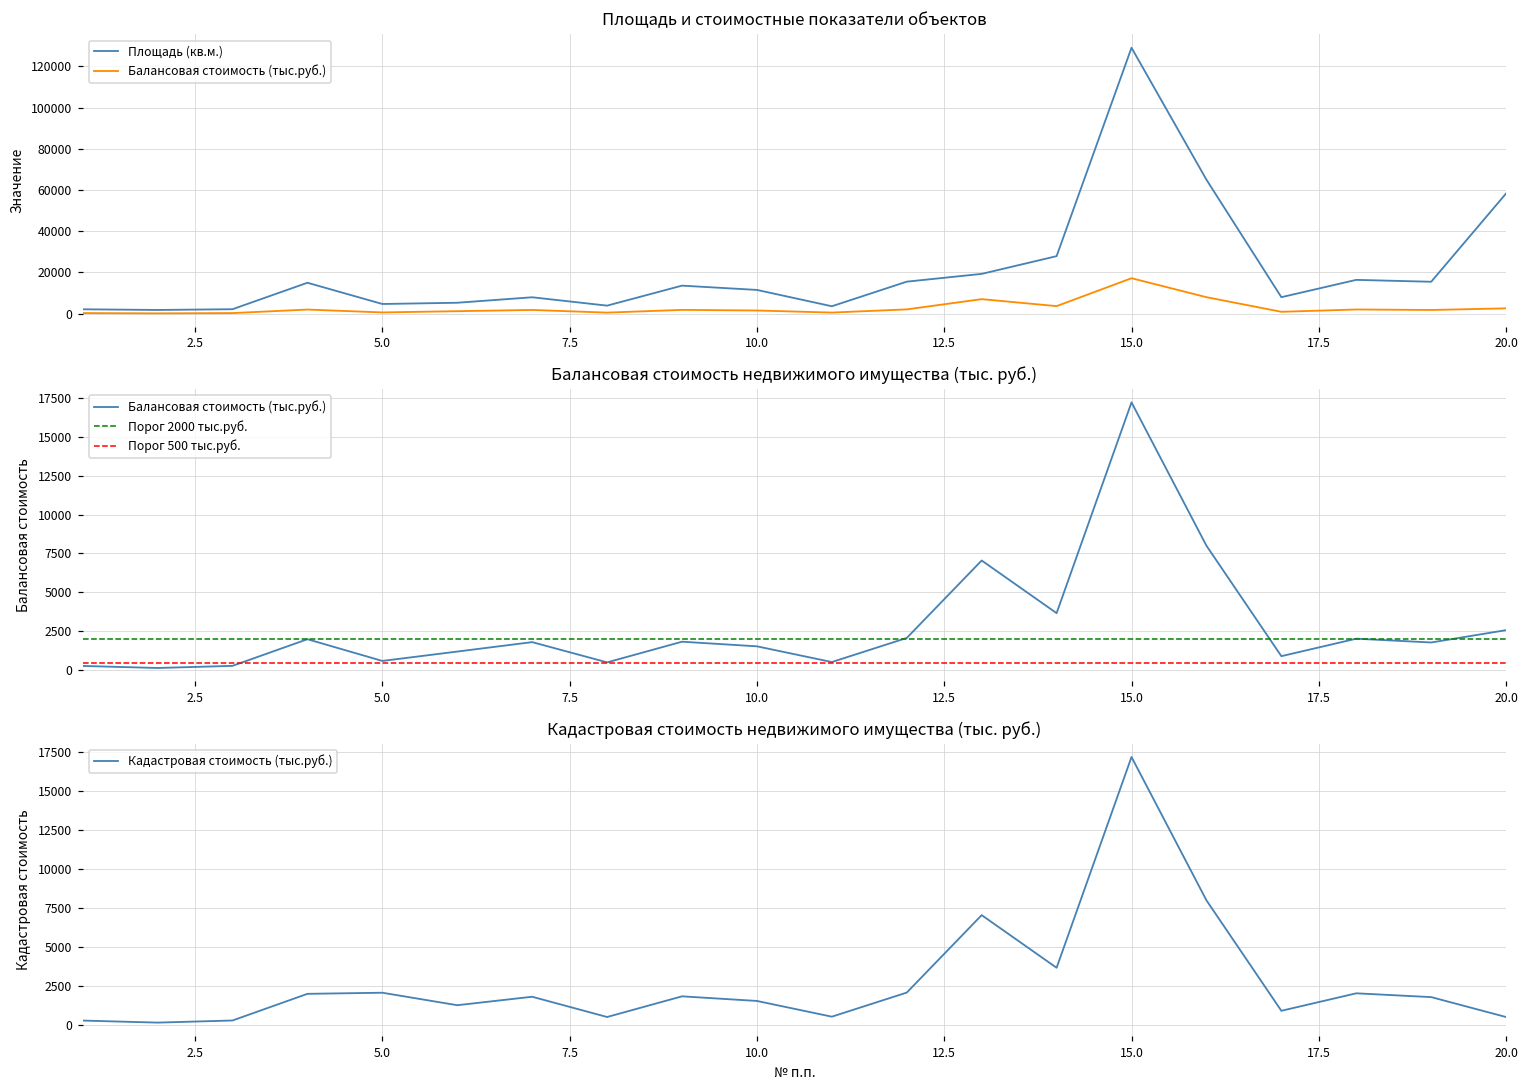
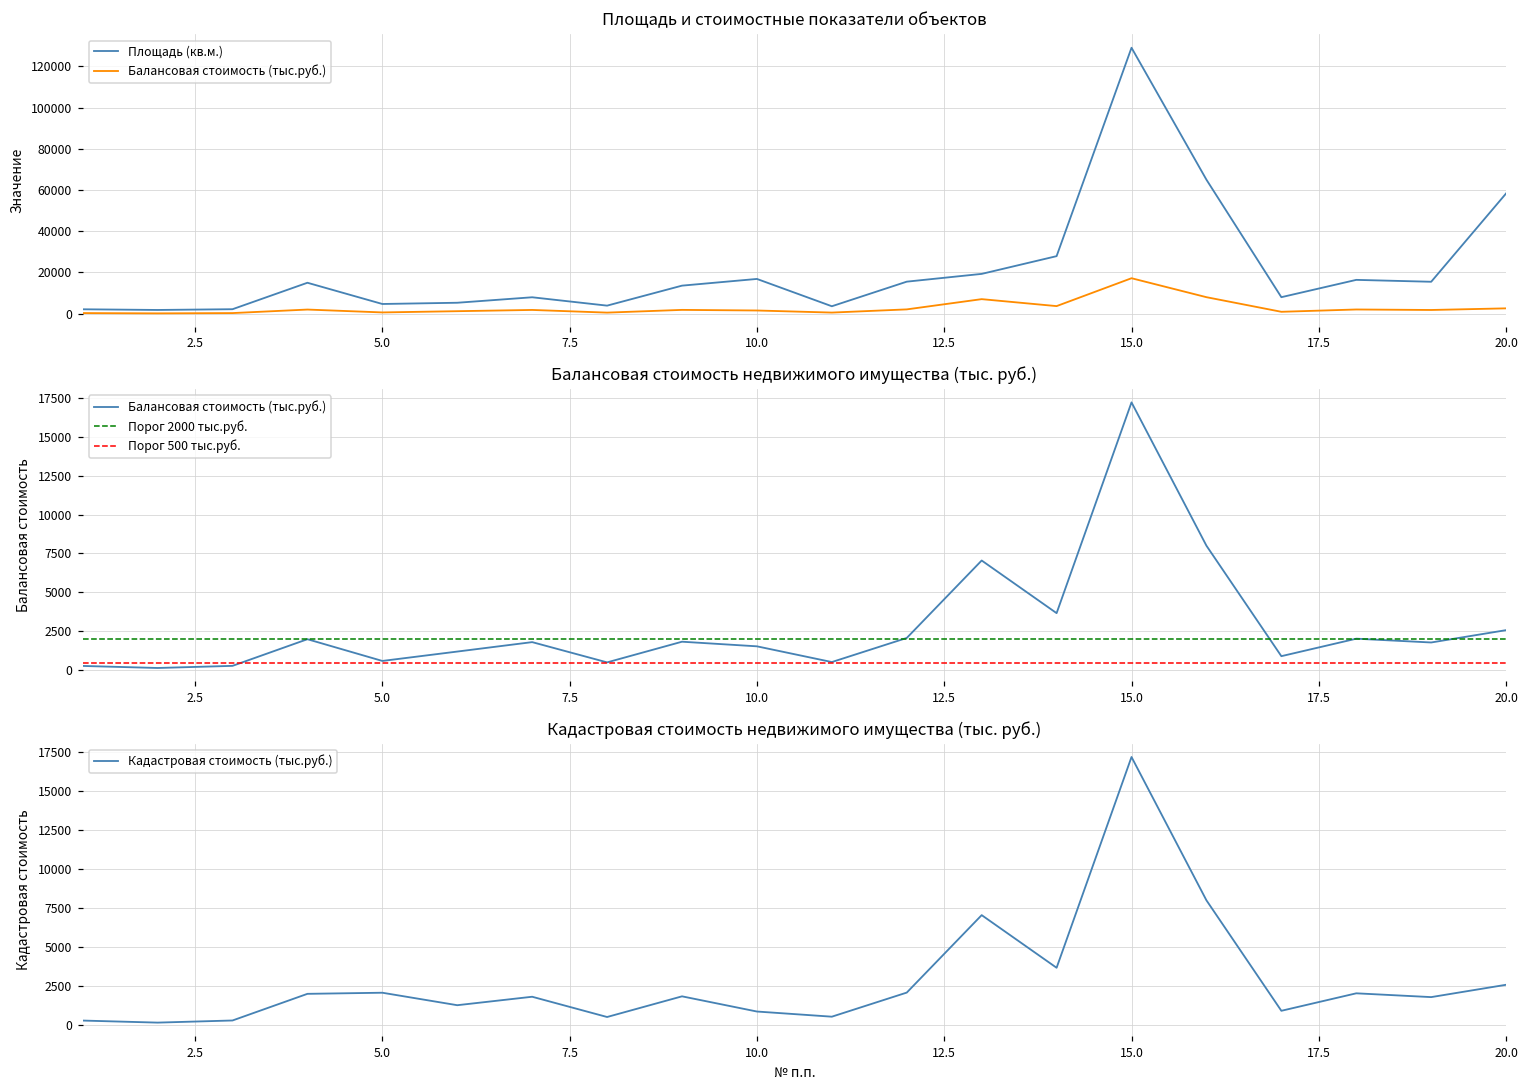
  {
    "Площадь и стоимостные показатели объектов": {
      "Площадь (кв.м.)": {
        "5.0": 5000,
-       "10.0": 12000,
+       "10.0": 17000,
        "15.0": 129000,
        "20.0": 58000
      }
    },
    "Балансовая стоимость недвижимого имущества (тыс. руб.)": {
      "5.0": 600,
      "10.0": 1500,
      "15.0": 17200,
      "20.0": 2600
    },
    "Кадастровая стоимость недвижимого имущества (тыс. руб.)": {
      "5.0": 2100,
-     "10.0": 1500,
+     "10.0": 900,
      "15.0": 17200,
-     "20.0": 500
+     "20.0": 2600
    }
  }
